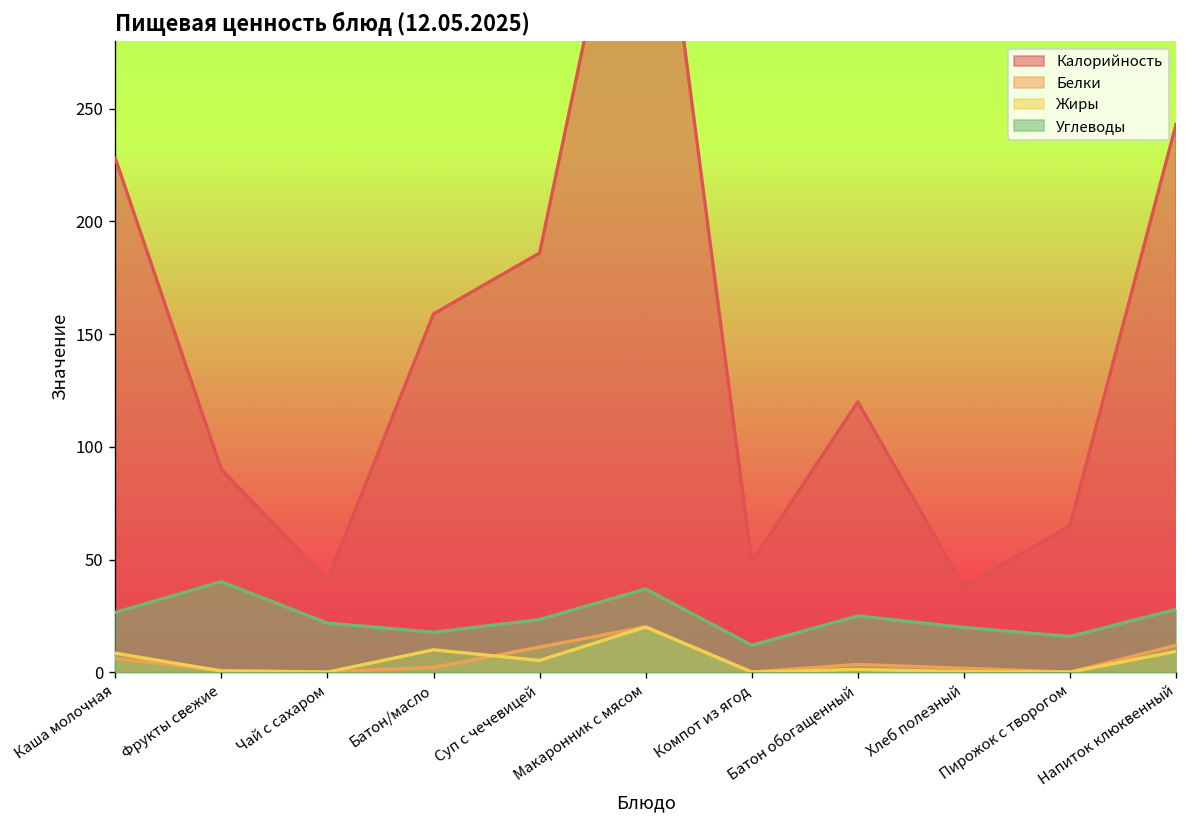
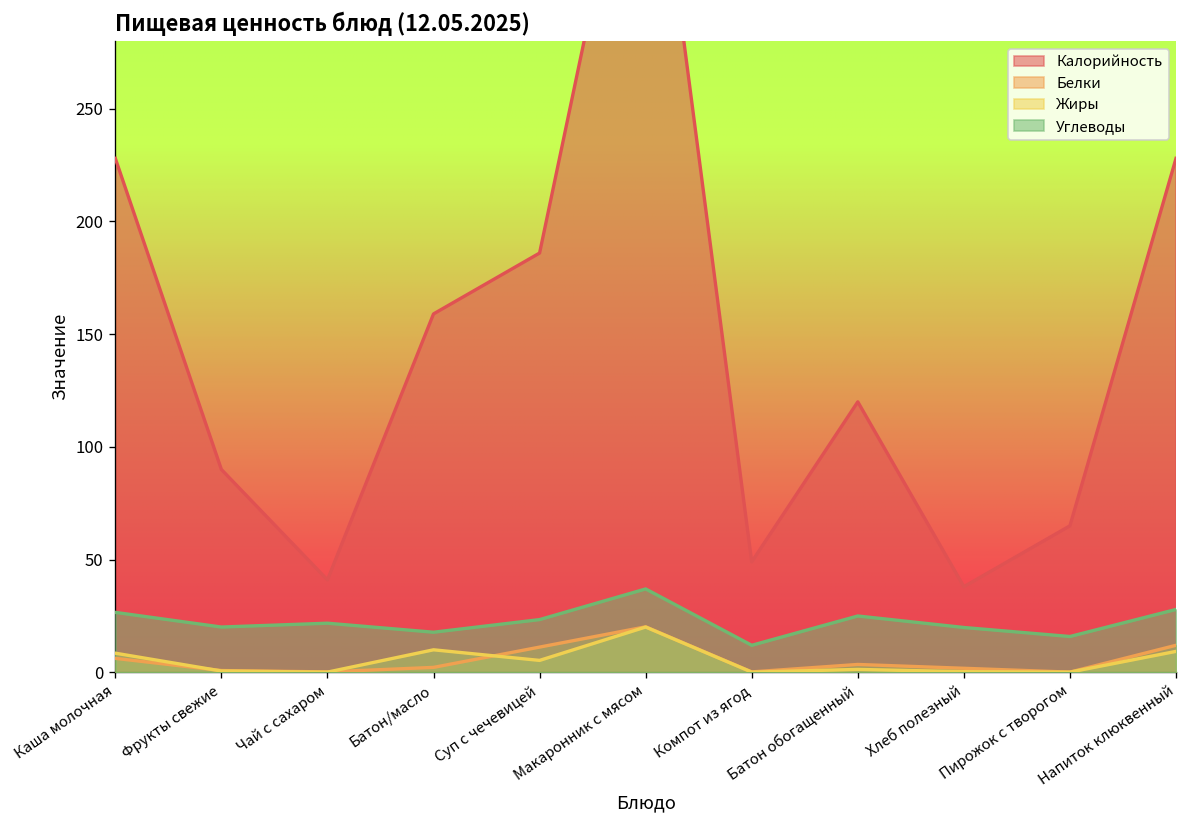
  {
    "Калорийность": {
      "Каша молочная": 228,
      "Фрукты свежие": 90,
      "Чай с сахаром": 41,
      "Батон/масло": 159,
      "Суп с чечевицей": 186,
      "Компот из ягод": 49,
      "Батон обогащенный": 120,
      "Хлеб полезный": 38,
      "Пирожок с творогом": 65,
-     "Напиток клюквенный": 243
+     "Напиток клюквенный": 228
    },
    "Углеводы": {
      "Каша молочная": 27,
-     "Фрукты свежие": 40,
+     "Фрукты свежие": 20,
      "Чай с сахаром": 22,
      "Батон/масло": 18,
      "Суп с чечевицей": 23,
      "Макаронник с мясом": 37,
      "Компот из ягод": 12,
      "Батон обогащенный": 25,
      "Хлеб полезный": 20,
      "Пирожок с творогом": 16,
      "Напиток клюквенный": 28
    }
  }
